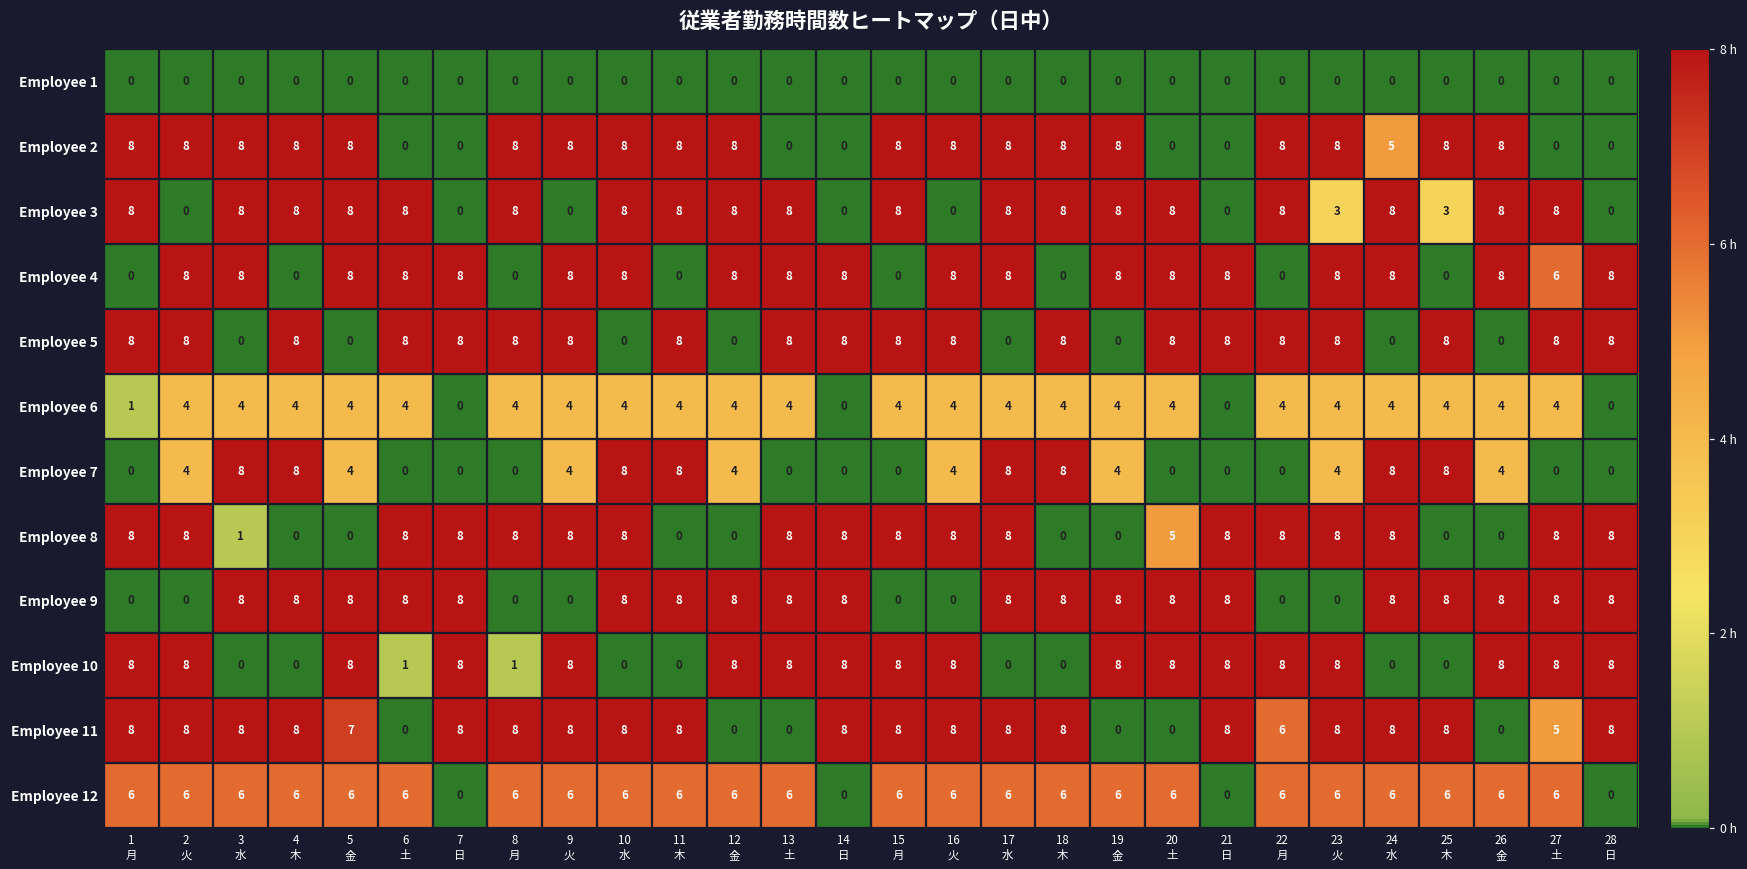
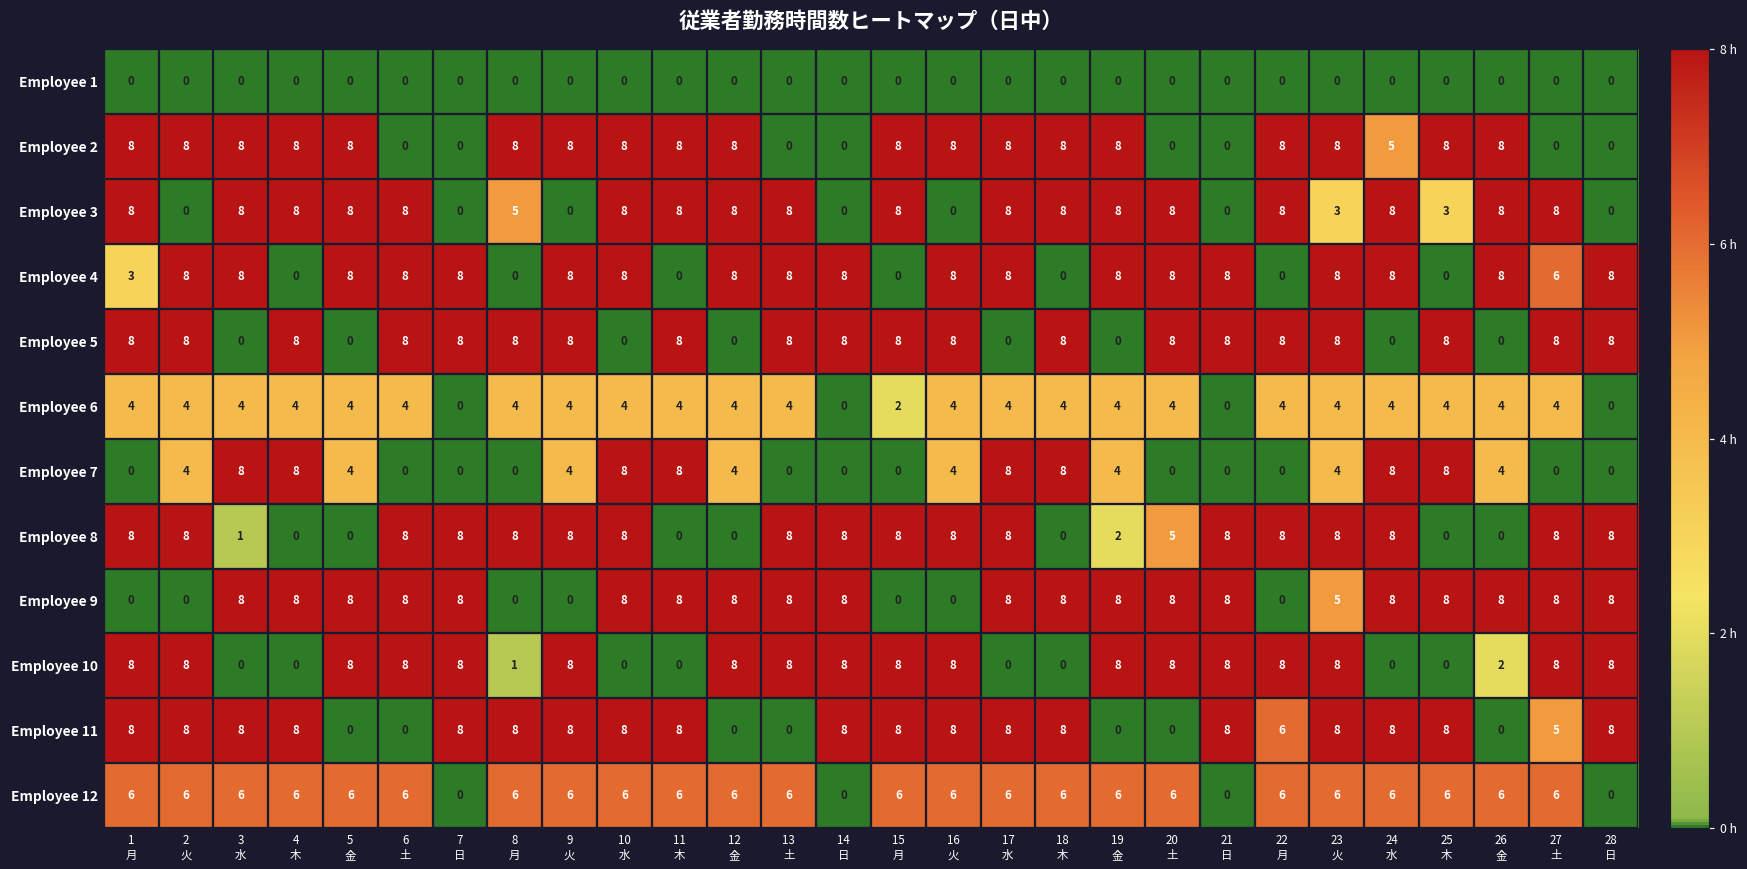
  {
    "Employee 3": {
      "1 月": 8,
      "2 火": 0,
      "3 水": 8,
      "4 木": 8,
      "5 金": 8,
      "6 土": 8,
      "7 日": 0,
-     "8 月": 8,
+     "8 月": 5,
      "9 火": 0,
      "10 水": 8,
      "11 木": 8,
      "12 金": 8,
      "13 土": 8,
      "14 日": 0,
      "15 月": 8,
      "16 火": 0,
      "17 水": 8,
      "18 木": 8,
      "19 金": 8,
      "20 土": 8,
      "21 日": 0,
      "22 月": 8,
      "23 火": 3,
      "24 水": 8,
      "25 木": 3,
      "26 金": 8,
      "27 土": 8,
      "28 日": 0
    },
    "Employee 4": {
-     "1 月": 0,
+     "1 月": 3,
      "2 火": 8,
      "3 水": 8,
      "4 木": 0,
      "5 金": 8,
      "6 土": 8,
      "7 日": 8,
      "8 月": 0,
      "9 火": 8,
      "10 水": 8,
      "11 木": 0,
      "12 金": 8,
      "13 土": 8,
      "14 日": 8,
      "15 月": 0,
      "16 火": 8,
      "17 水": 8,
      "18 木": 0,
      "19 金": 8,
      "20 土": 8,
      "21 日": 8,
      "22 月": 0,
      "23 火": 8,
      "24 水": 8,
      "25 木": 0,
      "26 金": 8,
      "27 土": 6,
      "28 日": 8
    },
    "Employee 6": {
-     "1 月": 1,
+     "1 月": 4,
      "2 火": 4,
      "3 水": 4,
      "4 木": 4,
      "5 金": 4,
      "6 土": 4,
      "7 日": 0,
      "8 月": 4,
      "9 火": 4,
      "10 水": 4,
      "11 木": 4,
      "12 金": 4,
      "13 土": 4,
      "14 日": 0,
-     "15 月": 4,
+     "15 月": 2,
      "16 火": 4,
      "17 水": 4,
      "18 木": 4,
      "19 金": 4,
      "20 土": 4,
      "21 日": 0,
      "22 月": 4,
      "23 火": 4,
      "24 水": 4,
      "25 木": 4,
      "26 金": 4,
      "27 土": 4,
      "28 日": 0
    },
    "Employee 8": {
      "1 月": 8,
      "2 火": 8,
      "3 水": 1,
      "4 木": 0,
      "5 金": 0,
      "6 土": 8,
      "7 日": 8,
      "8 月": 8,
      "9 火": 8,
      "10 水": 8,
      "11 木": 0,
      "12 金": 0,
      "13 土": 8,
      "14 日": 8,
      "15 月": 8,
      "16 火": 8,
      "17 水": 8,
      "18 木": 0,
-     "19 金": 0,
+     "19 金": 2,
      "20 土": 5,
      "21 日": 8,
      "22 月": 8,
      "23 火": 8,
      "24 水": 8,
      "25 木": 0,
      "26 金": 0,
      "27 土": 8,
      "28 日": 8
    },
    "Employee 9": {
      "1 月": 0,
      "2 火": 0,
      "3 水": 8,
      "4 木": 8,
      "5 金": 8,
      "6 土": 8,
      "7 日": 8,
      "8 月": 0,
      "9 火": 0,
      "10 水": 8,
      "11 木": 8,
      "12 金": 8,
      "13 土": 8,
      "14 日": 8,
      "15 月": 0,
      "16 火": 0,
      "17 水": 8,
      "18 木": 8,
      "19 金": 8,
      "20 土": 8,
      "21 日": 8,
      "22 月": 0,
-     "23 火": 0,
+     "23 火": 5,
      "24 水": 8,
      "25 木": 8,
      "26 金": 8,
      "27 土": 8,
      "28 日": 8
    },
    "Employee 10": {
      "1 月": 8,
      "2 火": 8,
      "3 水": 0,
      "4 木": 0,
      "5 金": 8,
-     "6 土": 1,
+     "6 土": 8,
      "7 日": 8,
      "8 月": 1,
      "9 火": 8,
      "10 水": 0,
      "11 木": 0,
      "12 金": 8,
      "13 土": 8,
      "14 日": 8,
      "15 月": 8,
      "16 火": 8,
      "17 水": 0,
      "18 木": 0,
      "19 金": 8,
      "20 土": 8,
      "21 日": 8,
      "22 月": 8,
      "23 火": 8,
      "24 水": 0,
      "25 木": 0,
-     "26 金": 8,
+     "26 金": 2,
      "27 土": 8,
      "28 日": 8
    },
    "Employee 11": {
      "1 月": 8,
      "2 火": 8,
      "3 水": 8,
      "4 木": 8,
-     "5 金": 7,
+     "5 金": 0,
      "6 土": 0,
      "7 日": 8,
      "8 月": 8,
      "9 火": 8,
      "10 水": 8,
      "11 木": 8,
      "12 金": 0,
      "13 土": 0,
      "14 日": 8,
      "15 月": 8,
      "16 火": 8,
      "17 水": 8,
      "18 木": 8,
      "19 金": 0,
      "20 土": 0,
      "21 日": 8,
      "22 月": 6,
      "23 火": 8,
      "24 水": 8,
      "25 木": 8,
      "26 金": 0,
      "27 土": 5,
      "28 日": 8
    }
  }
